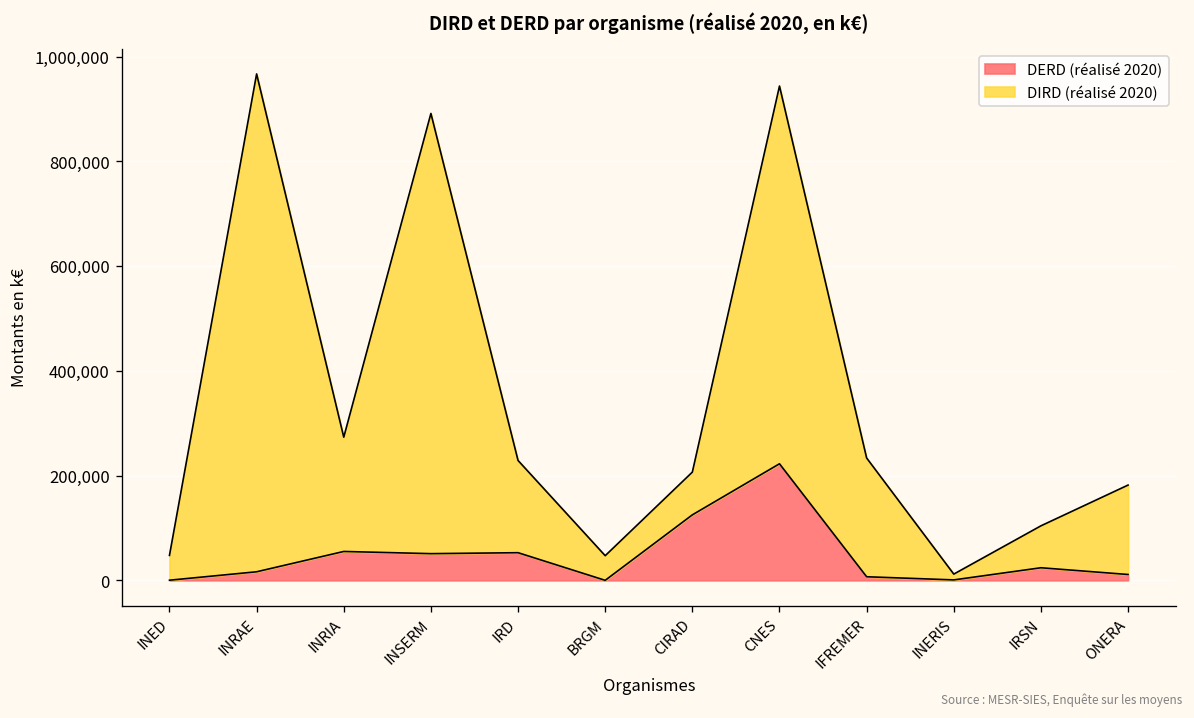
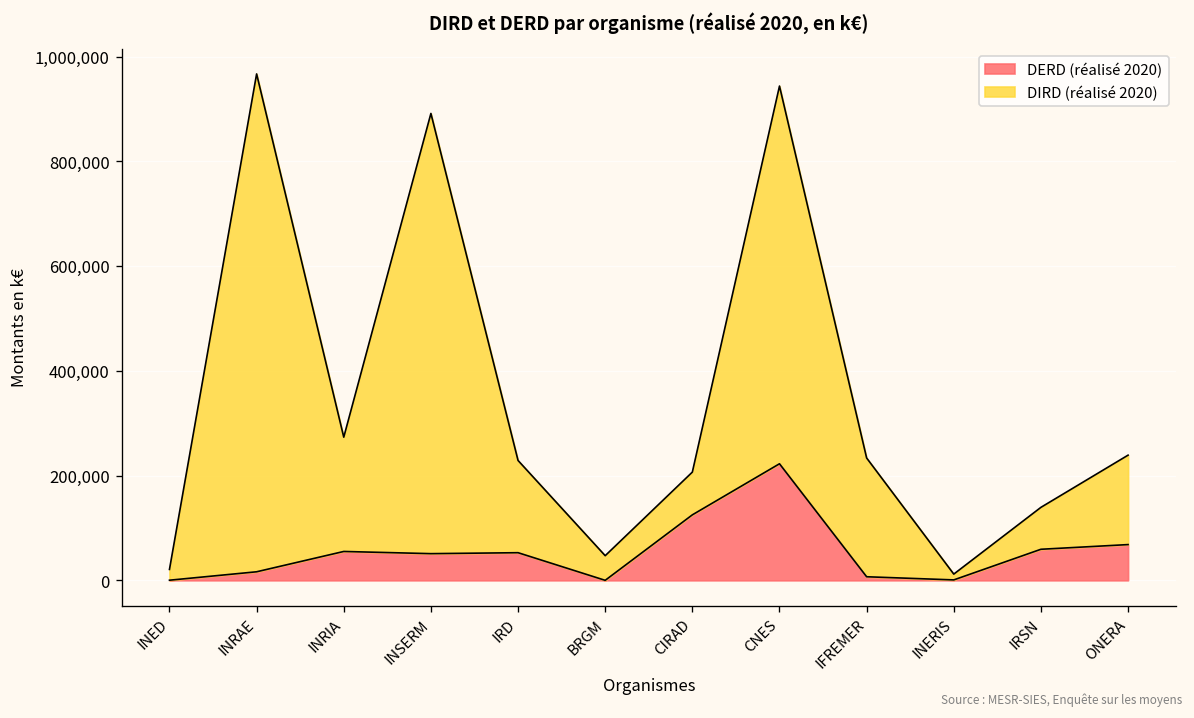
  {
    "DERD (réalisé 2020)": {
      "INED": "0",
      "INRAE": "20,000",
      "INRIA": "60,000",
      "INSERM": "50,000",
      "IRD": "50,000",
      "BRGM": "0",
      "CIRAD": "130,000",
      "CNES": "220,000",
      "IFREMER": "10,000",
      "INERIS": "0",
-     "IRSN": "20,000",
-     "ONERA": "10,000"
+     "IRSN": "60,000",
+     "ONERA": "70,000"
    },
    "DIRD (réalisé 2020)": {
-     "INED": "50,000",
+     "INED": "20,000",
      "INRAE": "950,000",
      "INRIA": "220,000",
      "INSERM": "840,000",
      "IRD": "180,000",
      "BRGM": "50,000",
      "CIRAD": "80,000",
      "CNES": "720,000",
      "IFREMER": "230,000",
      "INERIS": "10,000",
      "IRSN": "80,000",
      "ONERA": "170,000"
    }
  }
